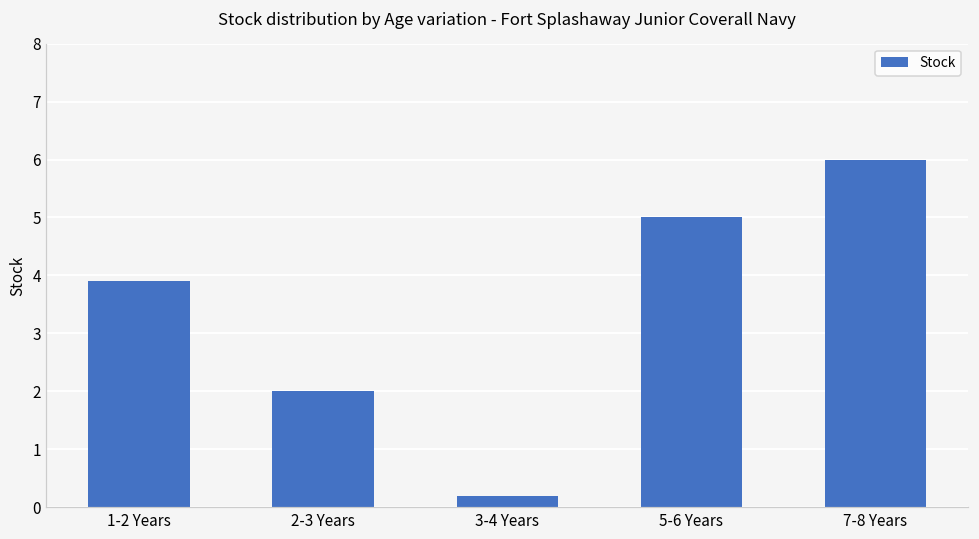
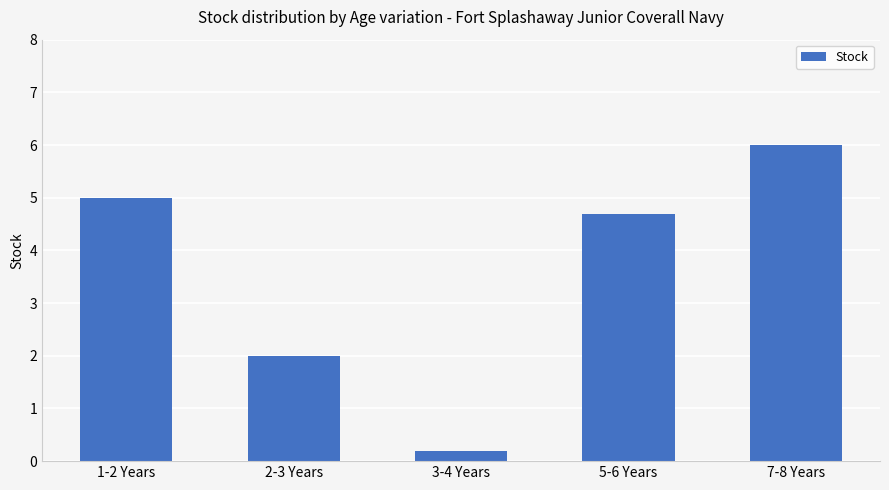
  {
-   "1-2 Years": 3.9,
+   "1-2 Years": 5.0,
    "2-3 Years": 2.0,
    "3-4 Years": 0.2,
-   "5-6 Years": 5.0,
+   "5-6 Years": 4.7,
    "7-8 Years": 6.0
  }
